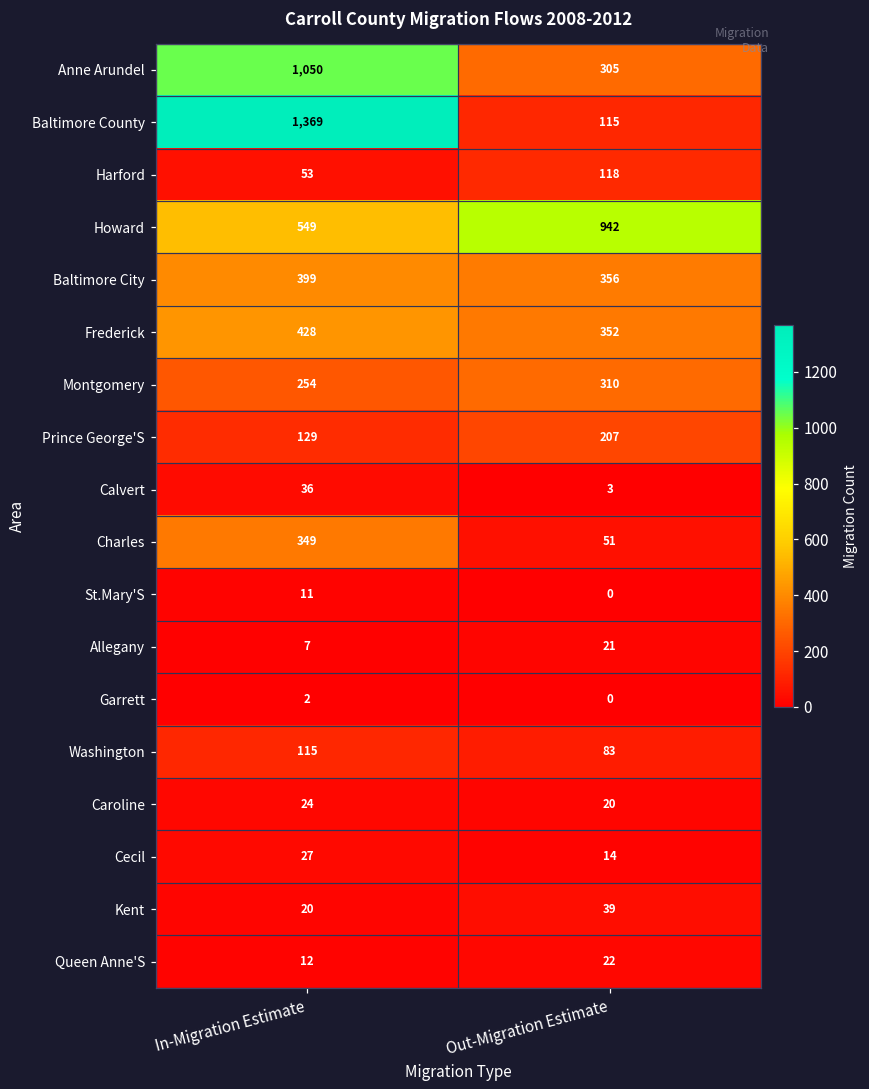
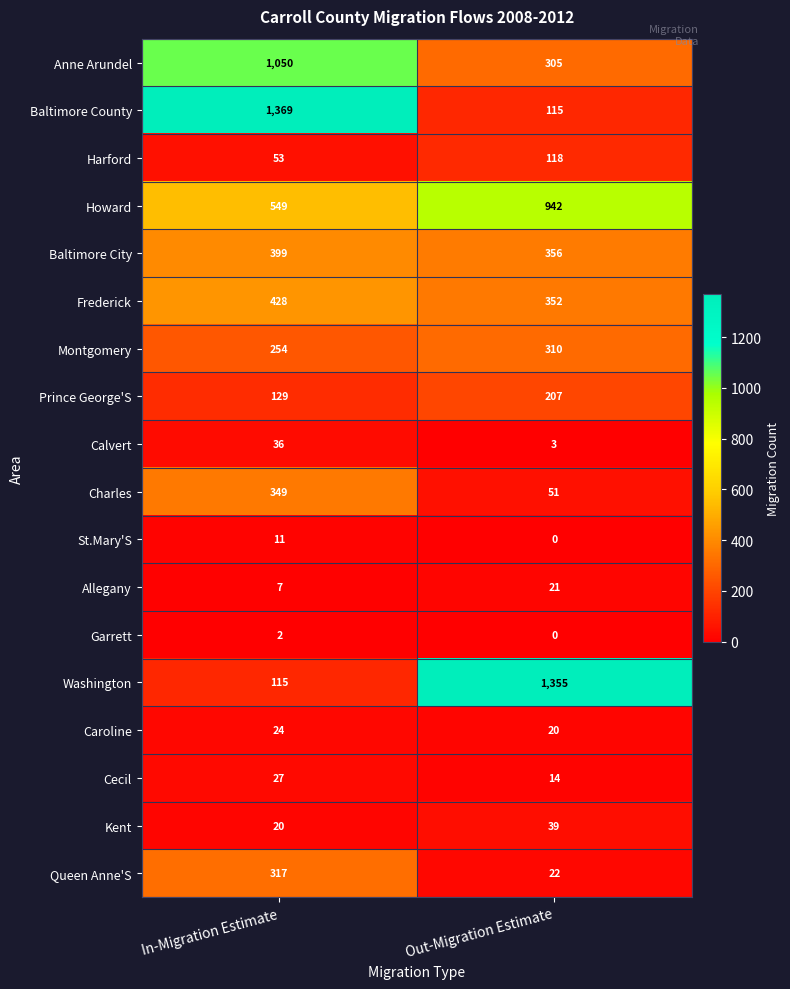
  {
    "Anne Arundel": {
      "In-Migration Estimate": "1,050",
      "Out-Migration Estimate": "305"
    },
    "Baltimore County": {
      "In-Migration Estimate": "1,369",
      "Out-Migration Estimate": "115"
    },
    "Harford": {
      "In-Migration Estimate": "53",
      "Out-Migration Estimate": "118"
    },
    "Howard": {
      "In-Migration Estimate": "549",
      "Out-Migration Estimate": "942"
    },
    "Baltimore City": {
      "In-Migration Estimate": "399",
      "Out-Migration Estimate": "356"
    },
    "Frederick": {
      "In-Migration Estimate": "428",
      "Out-Migration Estimate": "352"
    },
    "Montgomery": {
      "In-Migration Estimate": "254",
      "Out-Migration Estimate": "310"
    },
    "Prince George'S": {
      "In-Migration Estimate": "129",
      "Out-Migration Estimate": "207"
    },
    "Calvert": {
      "In-Migration Estimate": "36",
      "Out-Migration Estimate": "3"
    },
    "Charles": {
      "In-Migration Estimate": "349",
      "Out-Migration Estimate": "51"
    },
    "St.Mary'S": {
      "In-Migration Estimate": "11",
      "Out-Migration Estimate": "0"
    },
    "Allegany": {
      "In-Migration Estimate": "7",
      "Out-Migration Estimate": "21"
    },
    "Garrett": {
      "In-Migration Estimate": "2",
      "Out-Migration Estimate": "0"
    },
    "Washington": {
      "In-Migration Estimate": "115",
-     "Out-Migration Estimate": "83"
+     "Out-Migration Estimate": "1,355"
    },
    "Caroline": {
      "In-Migration Estimate": "24",
      "Out-Migration Estimate": "20"
    },
    "Cecil": {
      "In-Migration Estimate": "27",
      "Out-Migration Estimate": "14"
    },
    "Kent": {
      "In-Migration Estimate": "20",
      "Out-Migration Estimate": "39"
    },
    "Queen Anne'S": {
-     "In-Migration Estimate": "12",
+     "In-Migration Estimate": "317",
      "Out-Migration Estimate": "22"
    }
  }
